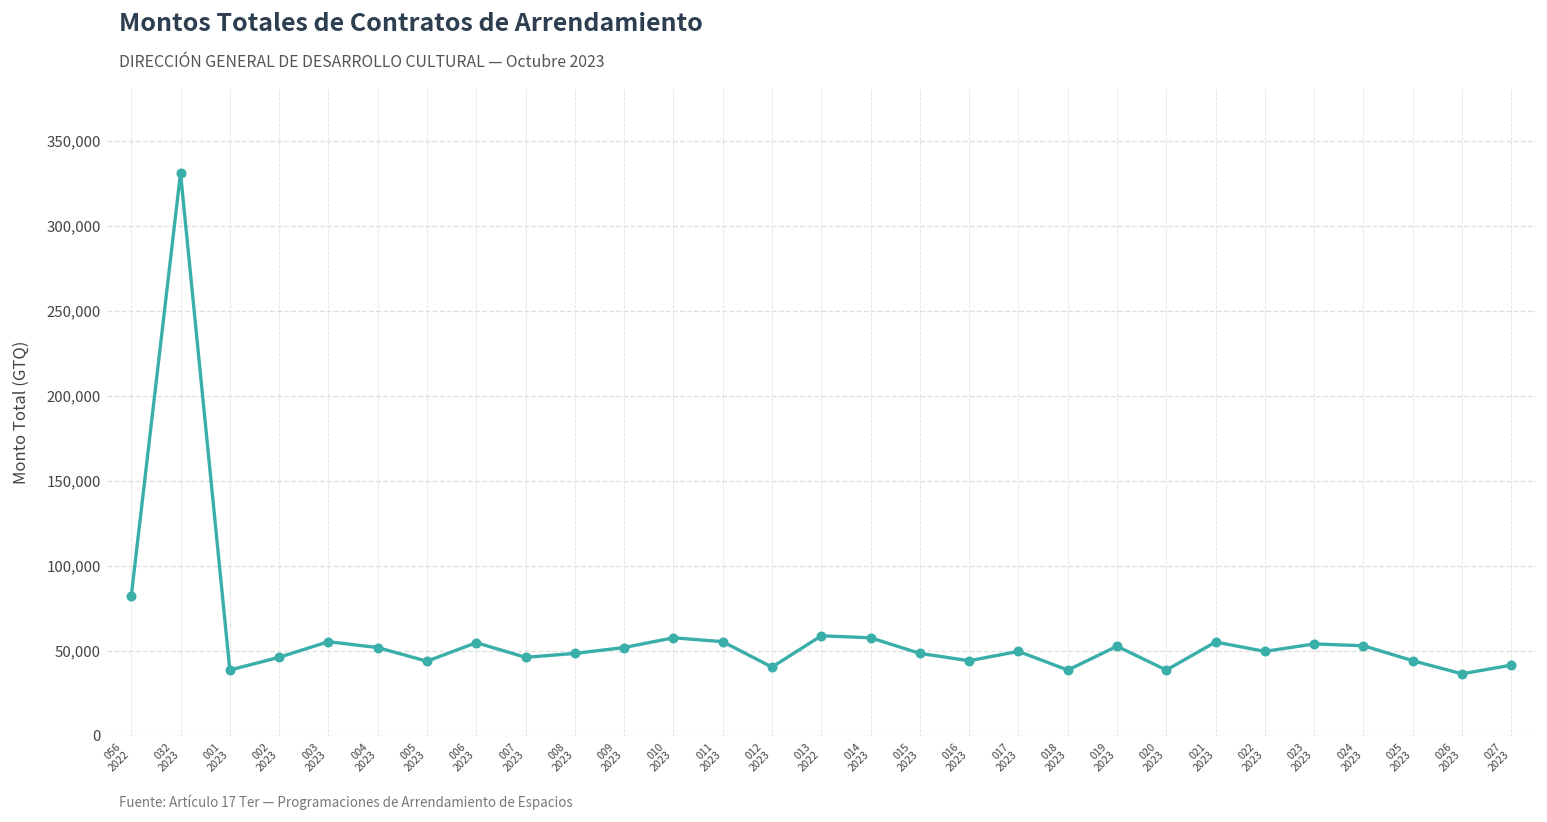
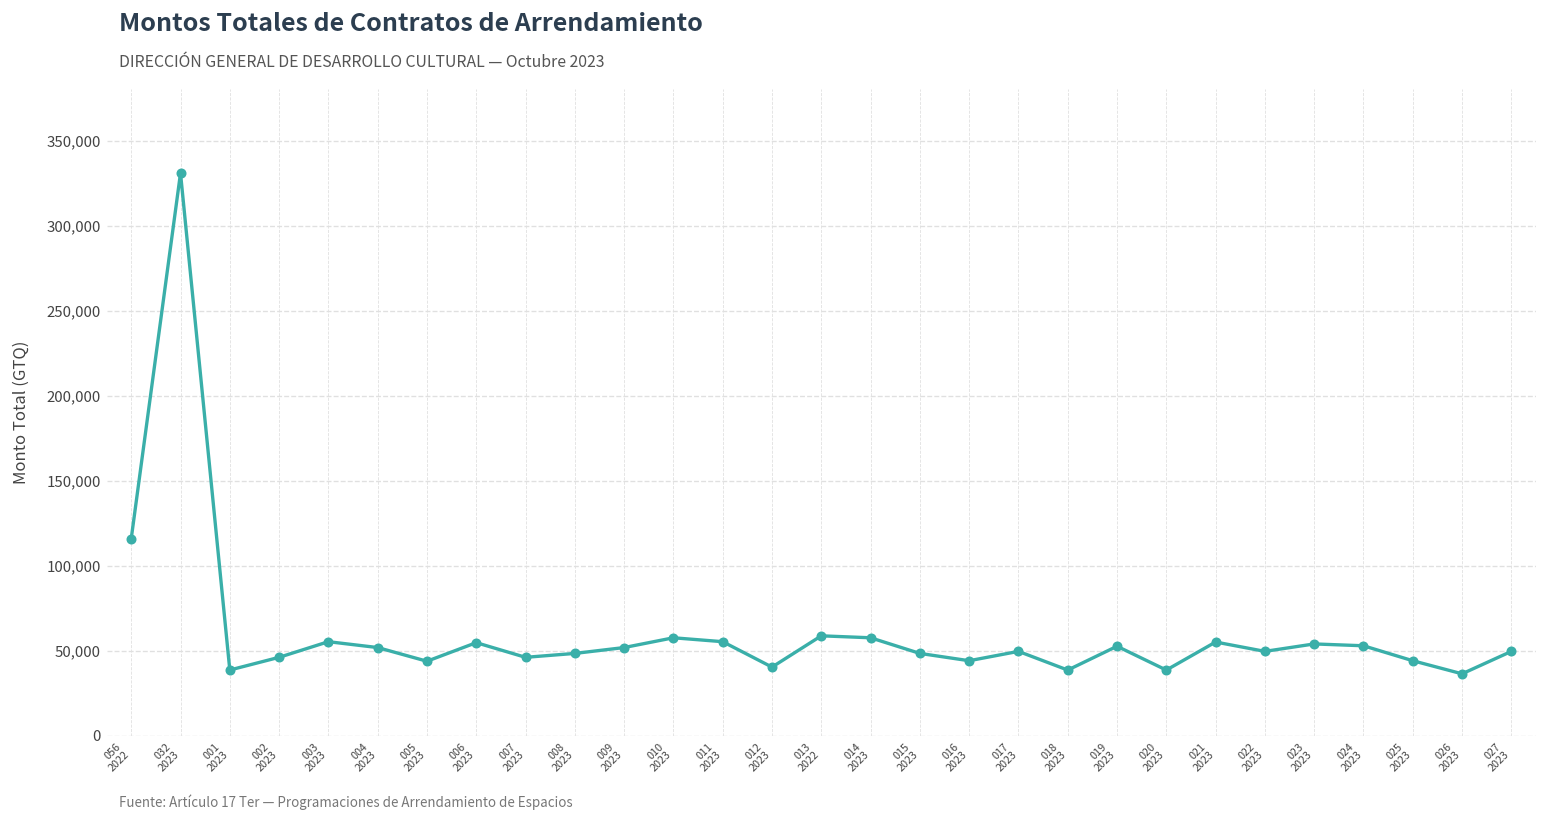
  {
-   "056 2022": "82,000",
+   "056 2022": "116,000",
    "032 2023": "331,000",
    "001 2023": "39,000",
    "002 2023": "46,000",
    "003 2023": "55,000",
    "004 2023": "52,000",
    "005 2023": "44,000",
    "006 2023": "55,000",
    "007 2023": "46,000",
    "008 2023": "48,000",
    "009 2023": "52,000",
    "010 2023": "58,000",
    "011 2023": "55,000",
    "012 2023": "40,000",
    "013 2022": "59,000",
    "014 2023": "58,000",
    "015 2023": "48,000",
    "016 2023": "44,000",
    "017 2023": "50,000",
    "018 2023": "39,000",
    "019 2023": "53,000",
    "020 2023": "39,000",
    "021 2023": "55,000",
    "022 2023": "50,000",
    "023 2023": "54,000",
    "024 2023": "53,000",
    "025 2023": "44,000",
    "026 2023": "36,000",
-   "027 2023": "41,000"
+   "027 2023": "50,000"
  }
